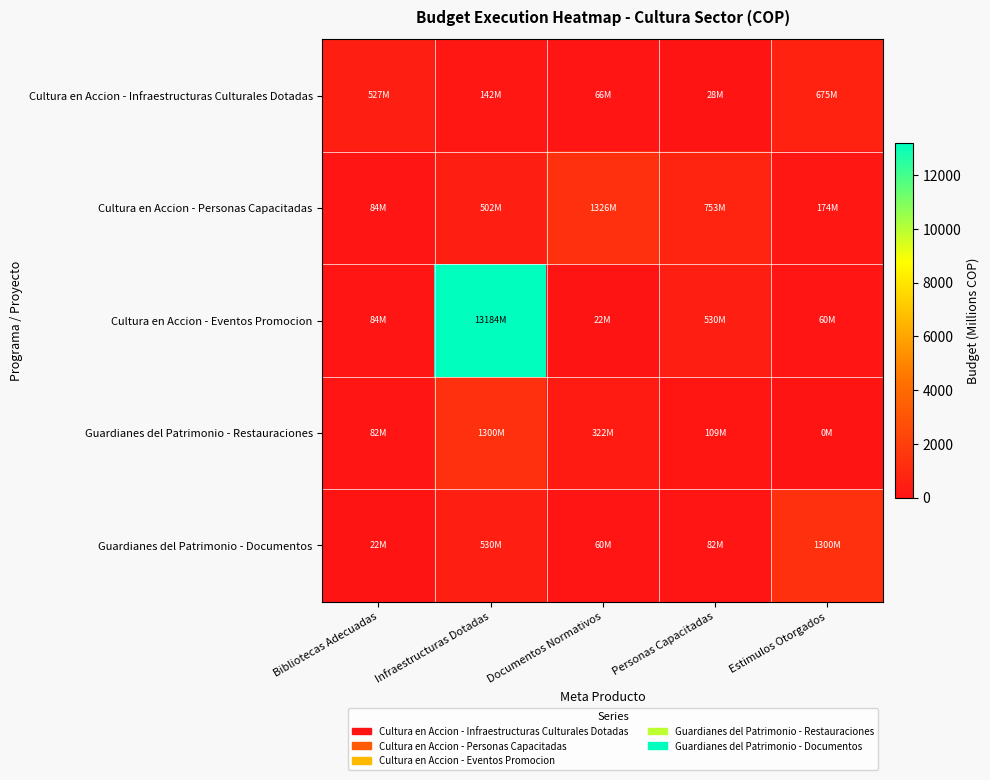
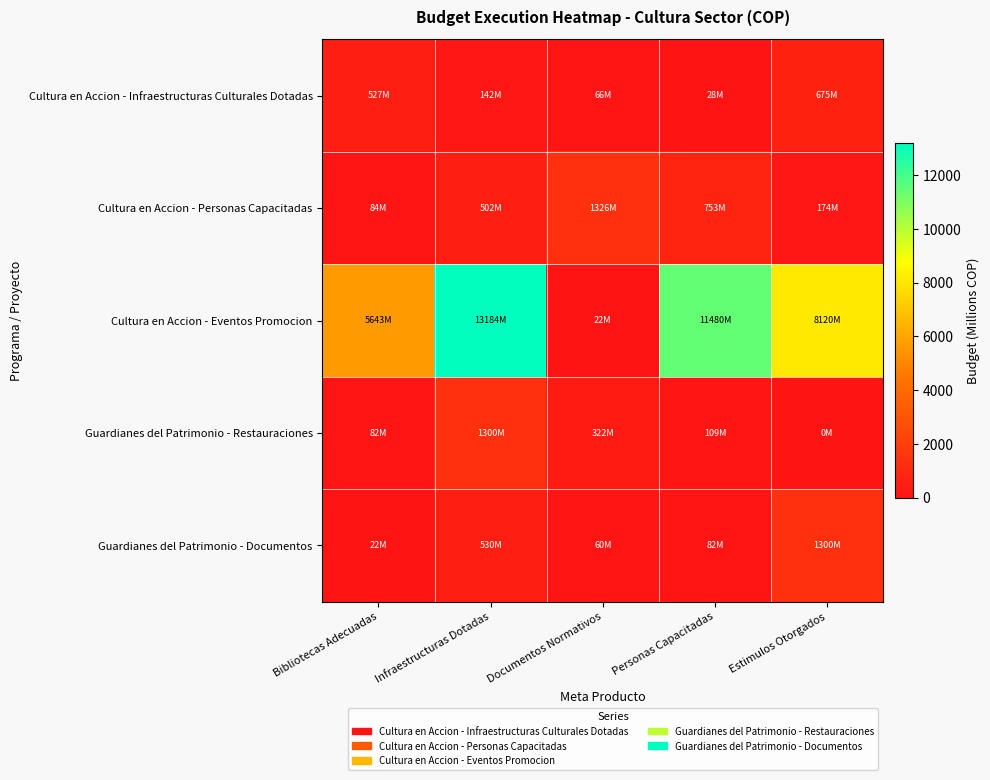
  {
    "Cultura en Accion - Infraestructuras Culturales Dotadas": {
      "Bibliotecas Adecuadas": "527M",
      "Infraestructuras Dotadas": "142M",
      "Documentos Normativos": "66M",
      "Personas Capacitadas": "28M",
      "Estimulos Otorgados": "675M"
    },
    "Cultura en Accion - Personas Capacitadas": {
      "Bibliotecas Adecuadas": "84M",
      "Infraestructuras Dotadas": "502M",
      "Documentos Normativos": "1326M",
      "Personas Capacitadas": "753M",
      "Estimulos Otorgados": "174M"
    },
    "Cultura en Accion - Eventos Promocion": {
-     "Bibliotecas Adecuadas": "84M",
+     "Bibliotecas Adecuadas": "5643M",
      "Infraestructuras Dotadas": "13184M",
      "Documentos Normativos": "22M",
-     "Personas Capacitadas": "530M",
-     "Estimulos Otorgados": "60M"
+     "Personas Capacitadas": "11480M",
+     "Estimulos Otorgados": "8120M"
    },
    "Guardianes del Patrimonio - Restauraciones": {
      "Bibliotecas Adecuadas": "82M",
      "Infraestructuras Dotadas": "1300M",
      "Documentos Normativos": "322M",
      "Personas Capacitadas": "109M",
      "Estimulos Otorgados": "0M"
    },
    "Guardianes del Patrimonio - Documentos": {
      "Bibliotecas Adecuadas": "22M",
      "Infraestructuras Dotadas": "530M",
      "Documentos Normativos": "60M",
      "Personas Capacitadas": "82M",
      "Estimulos Otorgados": "1300M"
    }
  }
